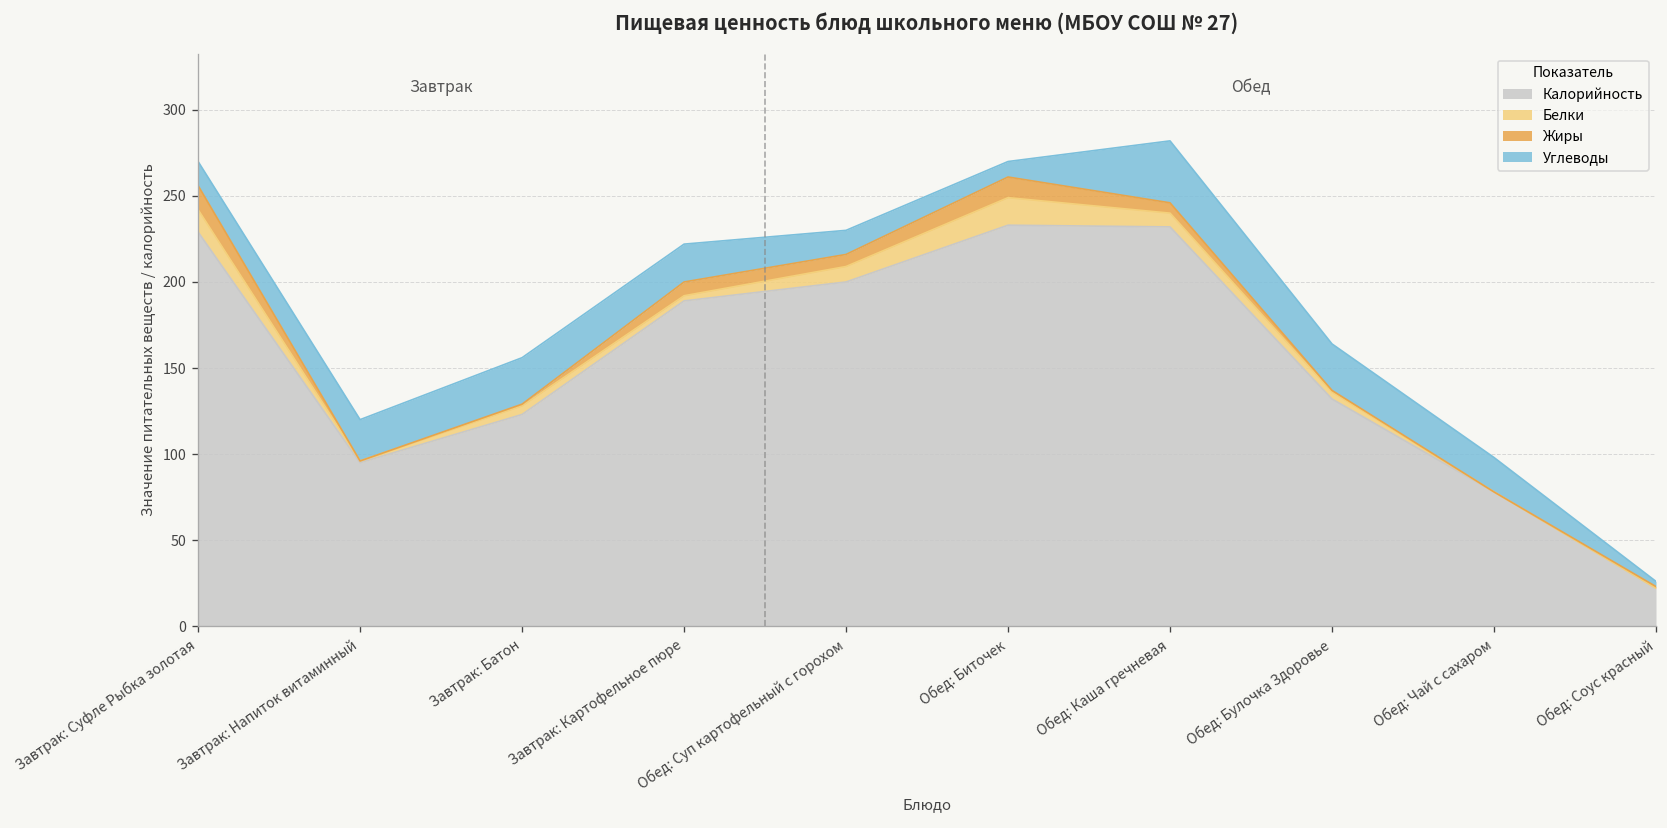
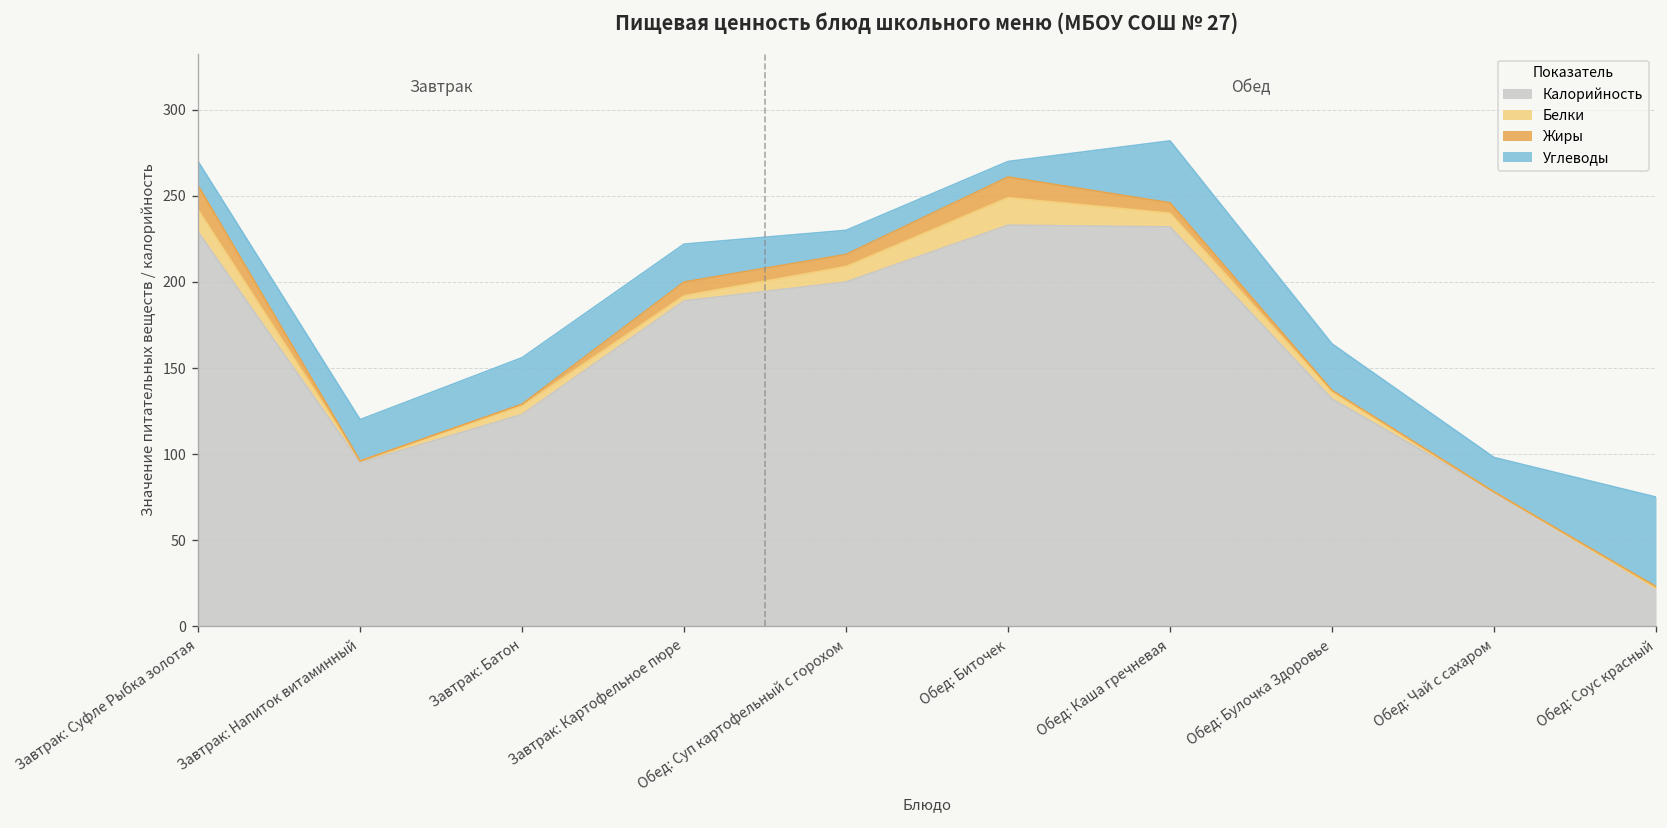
  {
    "Калорийность": {
      "Завтрак: Суфле Рыбка золотая": 229,
      "Завтрак: Батон": 123,
      "Завтрак: Картофельное пюре": 189,
      "Обед: Суп картофельный с горохом": 200,
      "Обед: Биточек": 233,
      "Обед: Каша гречневая": 232,
      "Обед: Булочка Здоровье": 132
    },
    "Белки": {
      "Завтрак: Суфле Рыбка золотая": 13,
      "Завтрак: Картофельное пюре": 3,
      "Обед: Суп картофельный с горохом": 9,
      "Обед: Биточек": 16,
      "Обед: Каша гречневая": 8
    },
    "Жиры": {
      "Завтрак: Суфле Рыбка золотая": 14,
      "Завтрак: Картофельное пюре": 8,
      "Обед: Суп картофельный с горохом": 7,
      "Обед: Биточек": 12,
      "Обед: Каша гречневая": 6
    },
    "Углеводы": {
      "Завтрак: Суфле Рыбка золотая": 14,
      "Завтрак: Напиток витаминный": 24,
      "Завтрак: Батон": 27,
      "Завтрак: Картофельное пюре": 22,
      "Обед: Суп картофельный с горохом": 14,
      "Обед: Биточек": 9,
      "Обед: Каша гречневая": 36,
      "Обед: Булочка Здоровье": 27,
      "Обед: Чай с сахаром": 20,
-     "Обед: Соус красный": 3
+     "Обед: Соус красный": 52
    }
  }
